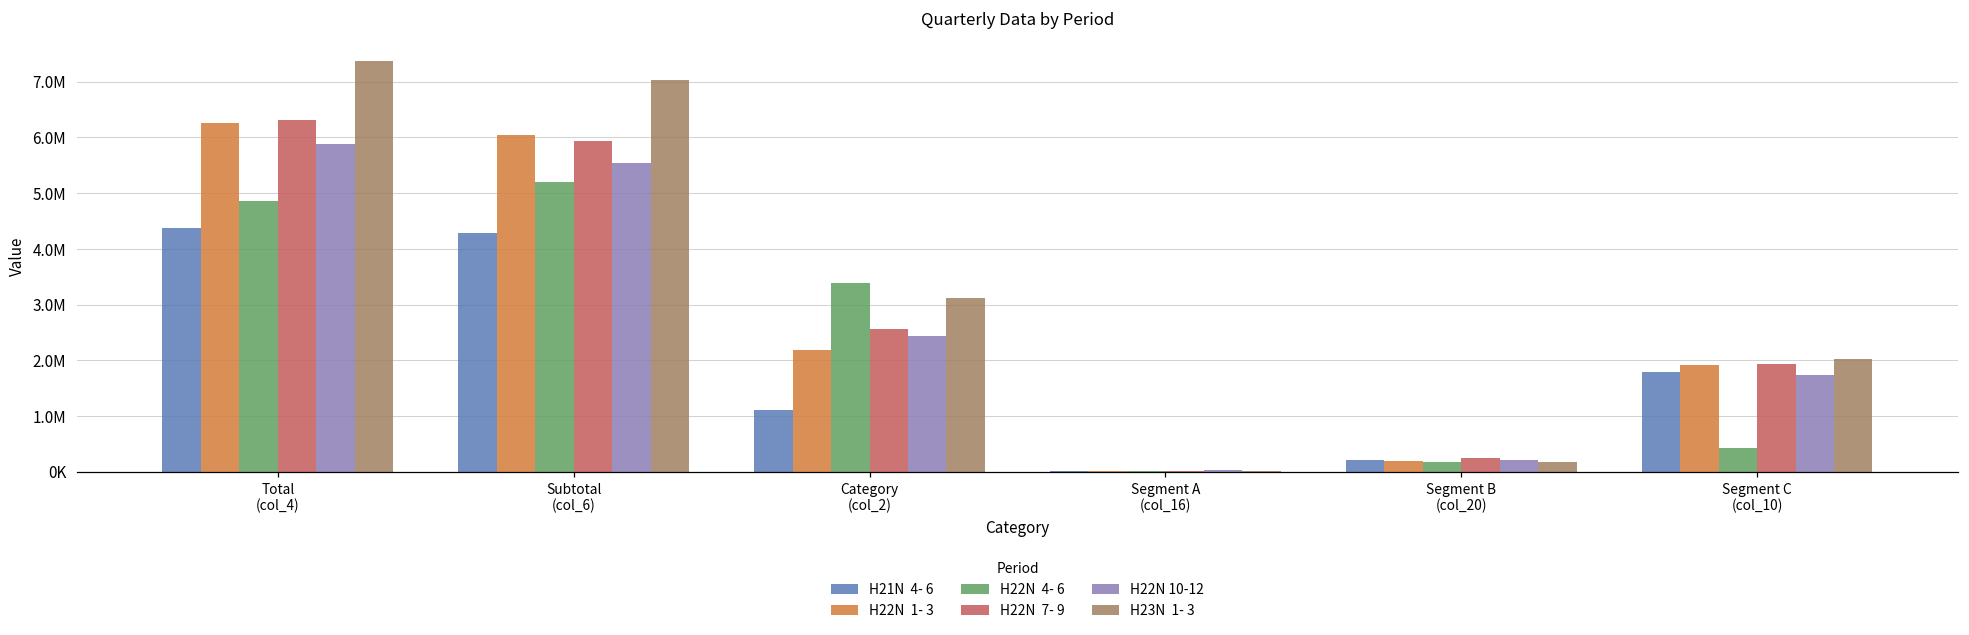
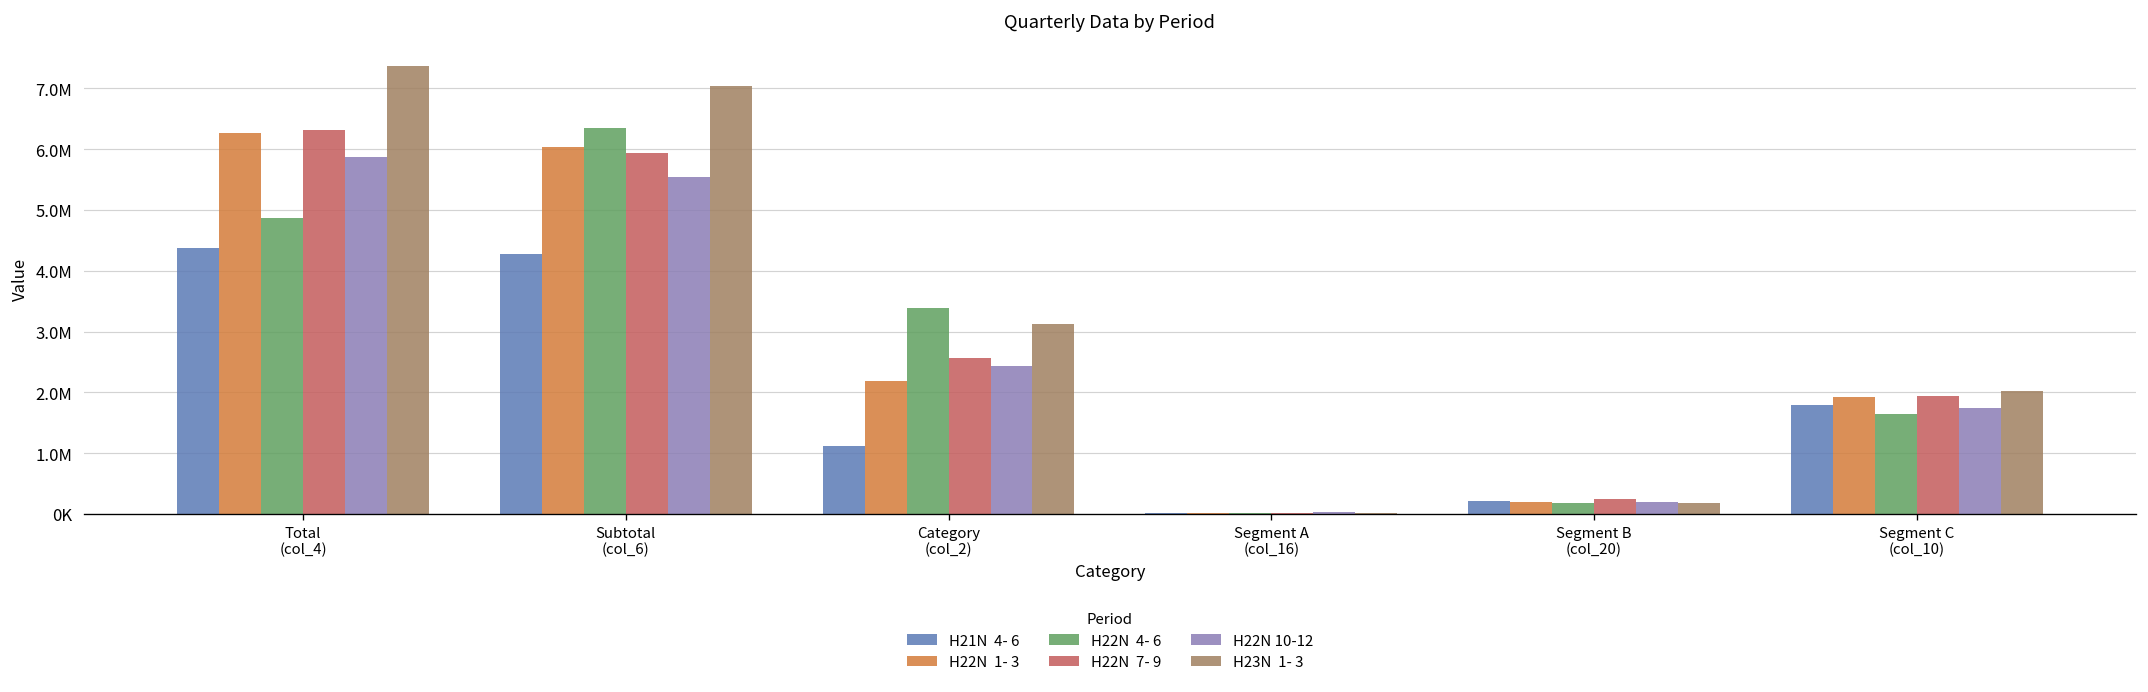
  {
    "H22N 4- 6": {
      "Total (col_4)": 4900000,
-     "Subtotal (col_6)": 5200000,
+     "Subtotal (col_6)": 6300000,
      "Category (col_2)": 3400000,
      "Segment B (col_20)": 200000,
-     "Segment C (col_10)": 400000
+     "Segment C (col_10)": 1600000
    }
  }
